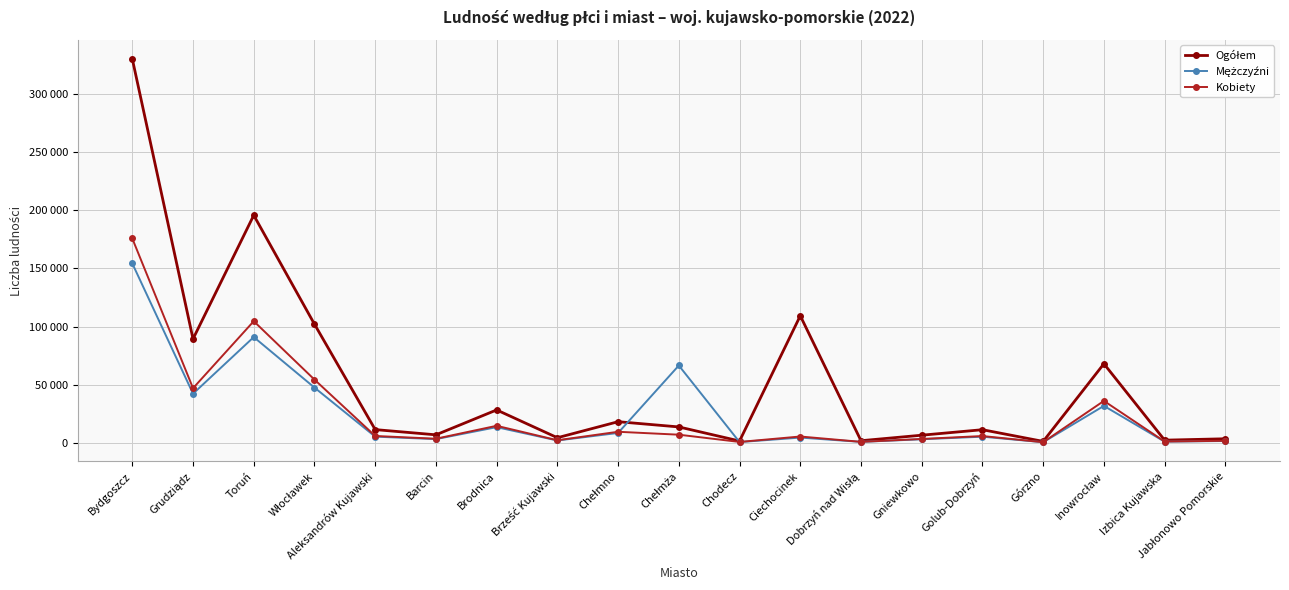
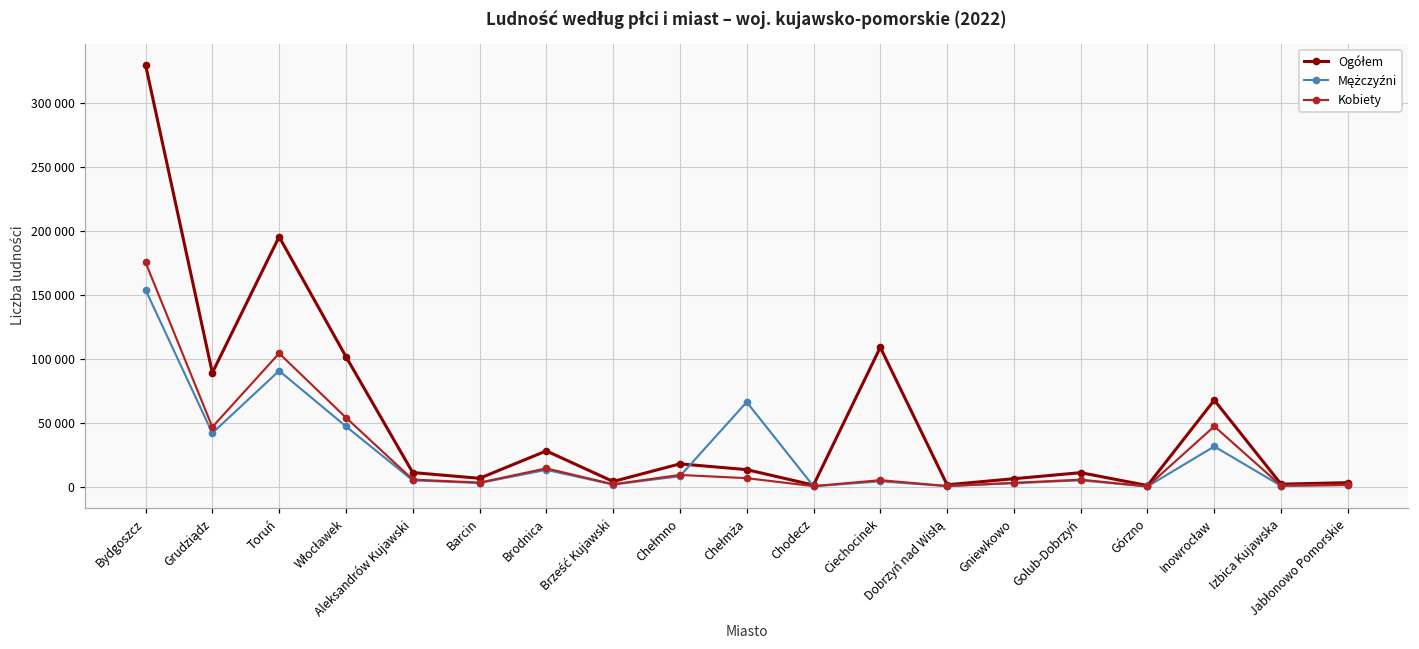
  {
    "Ogółem": {
      "Bydgoszcz": 330000,
      "Grudziądz": 89000,
      "Toruń": 196000,
      "Włocławek": 102000,
      "Aleksandrów Kujawski": 12000,
      "Barcin": 7000,
      "Brodnica": 28000,
      "Brześć Kujawski": 5000,
      "Chełmno": 18000,
      "Chełmża": 14000,
      "Ciechocinek": 109000,
      "Gniewkowo": 7000,
      "Golub-Dobrzyń": 11000,
      "Inowrocław": 68000
    },
    "Mężczyźni": {
      "Bydgoszcz": 154000,
      "Grudziądz": 42000,
      "Toruń": 91000,
      "Włocławek": 48000,
      "Chełmża": 67000,
      "Inowrocław": 32000
    },
    "Kobiety": {
      "Bydgoszcz": 176000,
      "Grudziądz": 47000,
      "Toruń": 105000,
      "Włocławek": 54000,
      "Chełmża": 7000,
-     "Inowrocław": 36000
+     "Inowrocław": 48000
    }
  }
